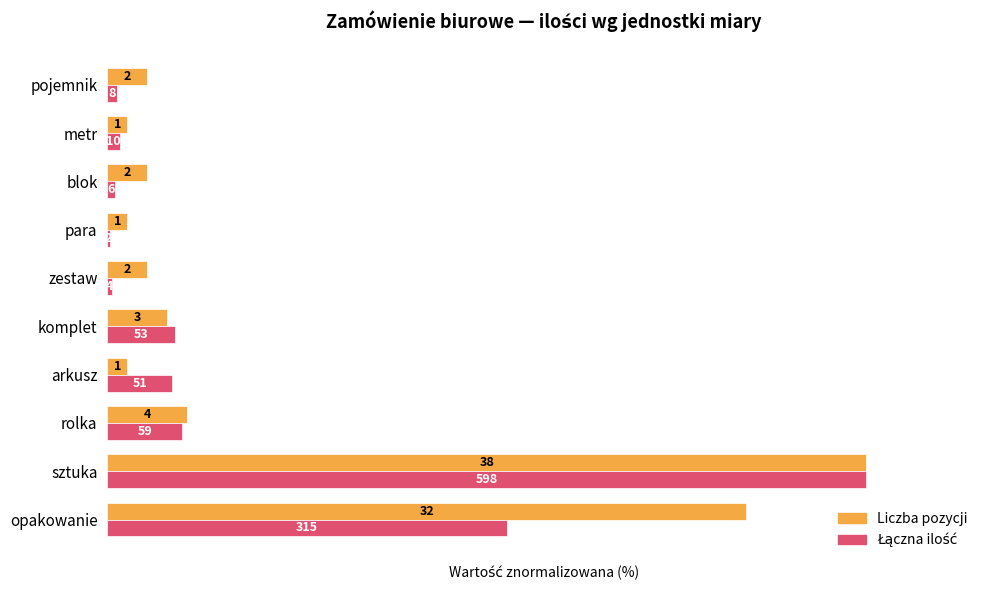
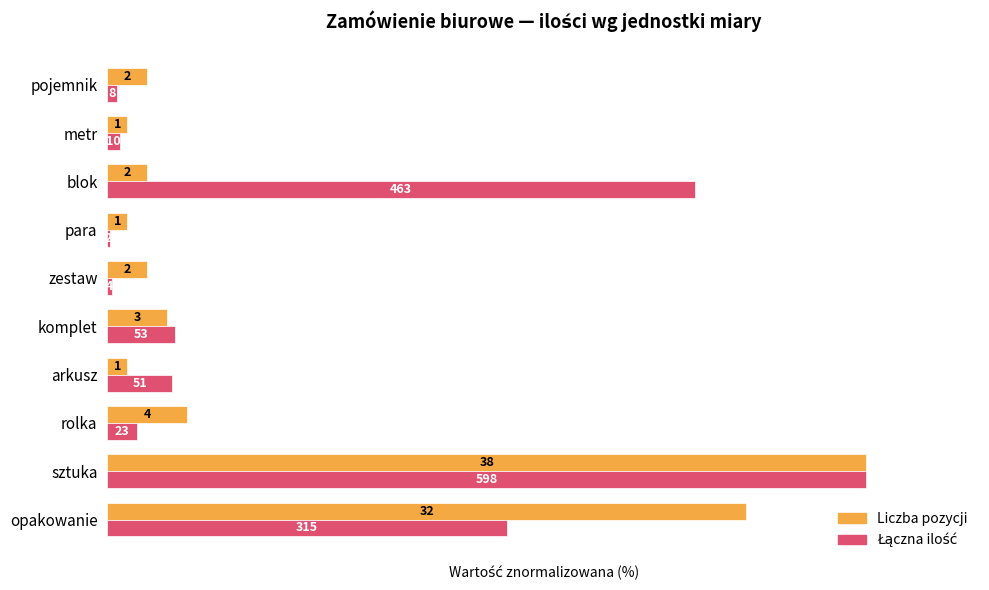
  {
    "Łączna ilość": {
      "pojemnik": 1,
-     "blok": 6,
-     "rolka": 59
+     "blok": 463,
+     "rolka": 23
    }
  }
